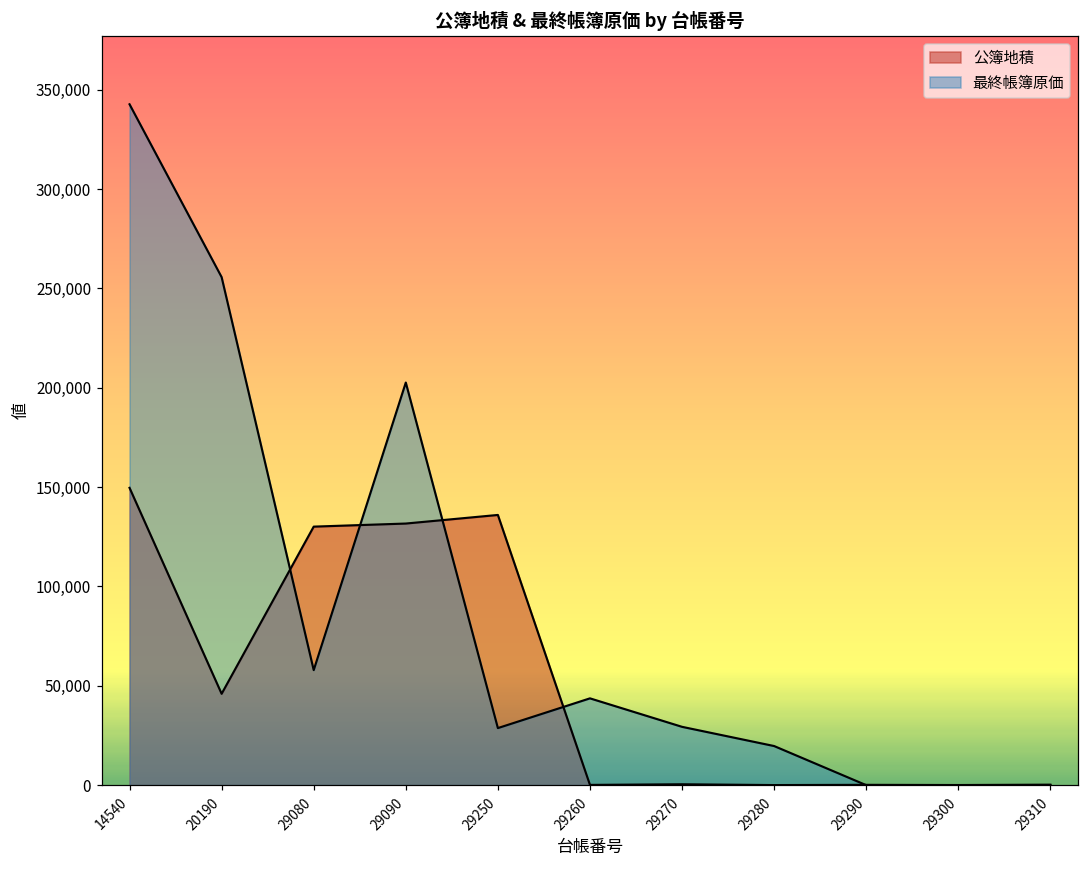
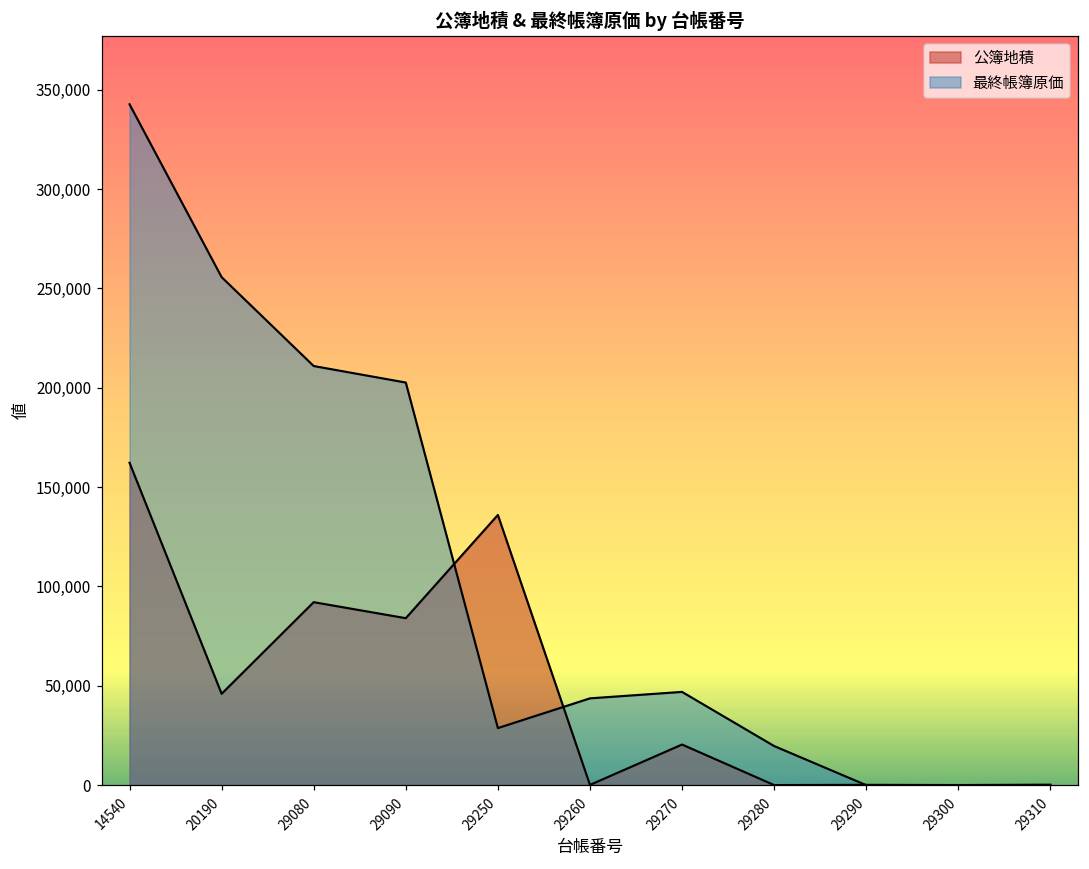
  {
    "公簿地積": {
-     "14540": "150,000",
+     "14540": "162,000",
      "20190": "46,000",
-     "29080": "130,000",
-     "29090": "132,000",
+     "29080": "92,000",
+     "29090": "84,000",
      "29250": "136,000",
      "29260": "0",
-     "29270": "0",
+     "29270": "20,000",
      "29280": "0"
    },
    "最終帳簿原価": {
      "14540": "343,000",
      "20190": "256,000",
-     "29080": "58,000",
+     "29080": "211,000",
      "29090": "203,000",
      "29250": "29,000",
      "29260": "44,000",
-     "29270": "29,000",
+     "29270": "47,000",
      "29280": "20,000"
    }
  }
